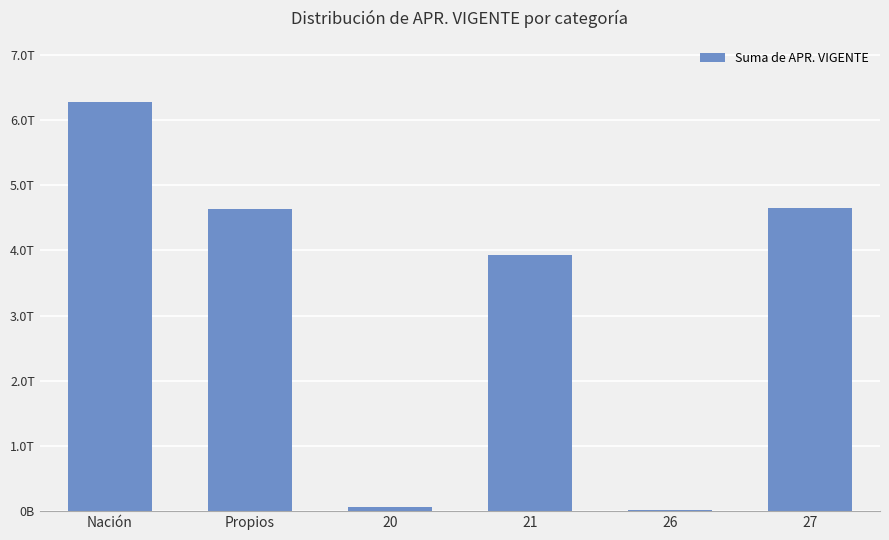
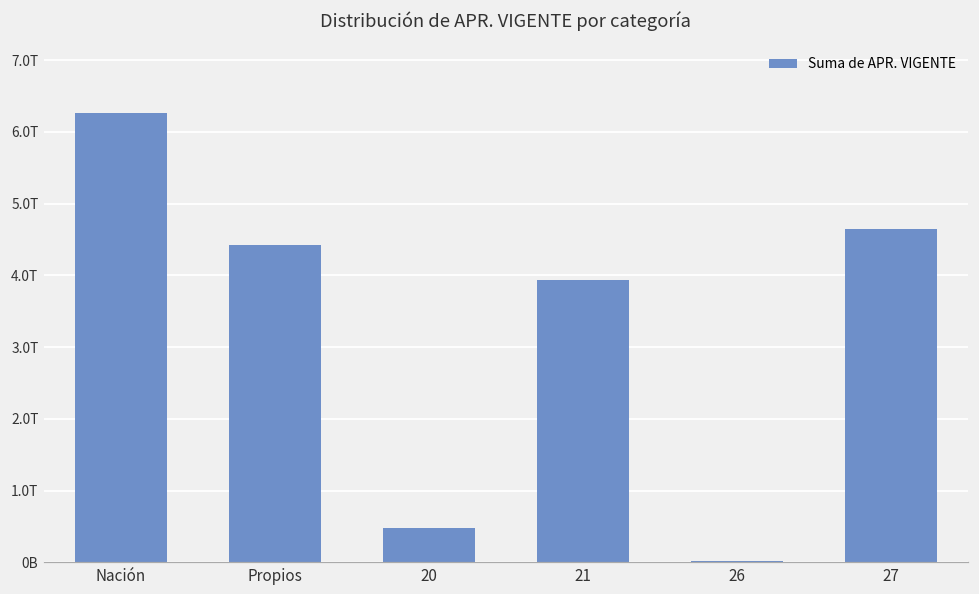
  {
    "Nación": "6.3T",
-   "Propios": "4.6T",
-   "20": "0.1T",
+   "Propios": "4.4T",
+   "20": "0.5T",
    "21": "3.9T",
    "27": "4.7T"
  }
